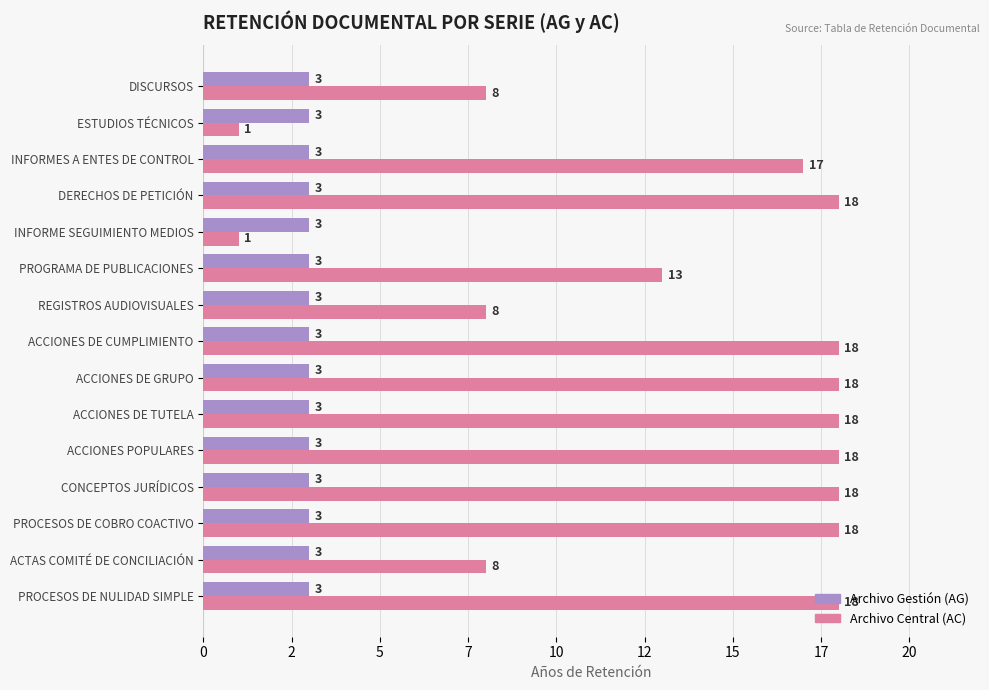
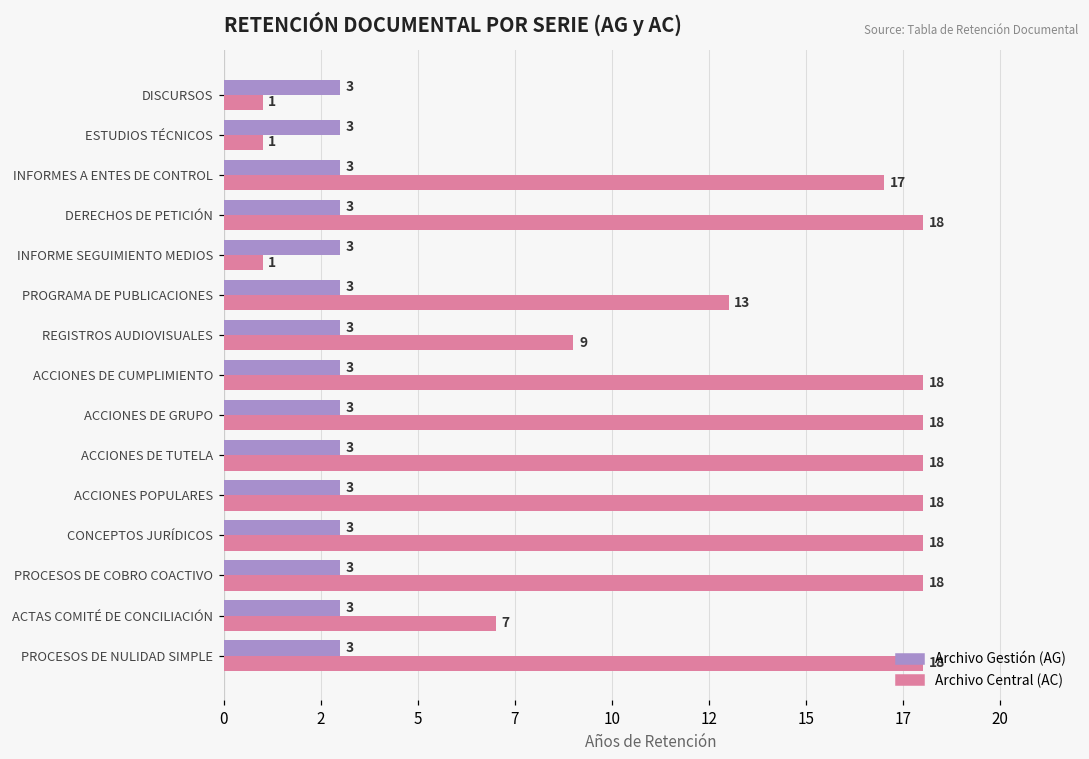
  {
    "Archivo Central (AC)": {
-     "DISCURSOS": 8,
+     "DISCURSOS": 1,
      "ESTUDIOS TÉCNICOS": 1,
      "INFORMES A ENTES DE CONTROL": 17,
      "DERECHOS DE PETICIÓN": 18,
      "INFORME SEGUIMIENTO MEDIOS": 1,
      "PROGRAMA DE PUBLICACIONES": 13,
-     "REGISTROS AUDIOVISUALES": 8,
+     "REGISTROS AUDIOVISUALES": 9,
      "ACCIONES DE CUMPLIMIENTO": 18,
      "ACCIONES DE GRUPO": 18,
      "ACCIONES DE TUTELA": 18,
      "ACCIONES POPULARES": 18,
      "CONCEPTOS JURÍDICOS": 18,
      "PROCESOS DE COBRO COACTIVO": 18,
-     "ACTAS COMITÉ DE CONCILIACIÓN": 8,
+     "ACTAS COMITÉ DE CONCILIACIÓN": 7,
      "PROCESOS DE NULIDAD SIMPLE": 18
    },
    "Archivo Gestión (AG)": {
      "DISCURSOS": 3,
      "ESTUDIOS TÉCNICOS": 3,
      "INFORMES A ENTES DE CONTROL": 3,
      "DERECHOS DE PETICIÓN": 3,
      "INFORME SEGUIMIENTO MEDIOS": 3,
      "PROGRAMA DE PUBLICACIONES": 3,
      "REGISTROS AUDIOVISUALES": 3,
      "ACCIONES DE CUMPLIMIENTO": 3,
      "ACCIONES DE GRUPO": 3,
      "ACCIONES DE TUTELA": 3,
      "ACCIONES POPULARES": 3,
      "CONCEPTOS JURÍDICOS": 3,
      "PROCESOS DE COBRO COACTIVO": 3,
      "ACTAS COMITÉ DE CONCILIACIÓN": 3,
      "PROCESOS DE NULIDAD SIMPLE": 3
    }
  }
